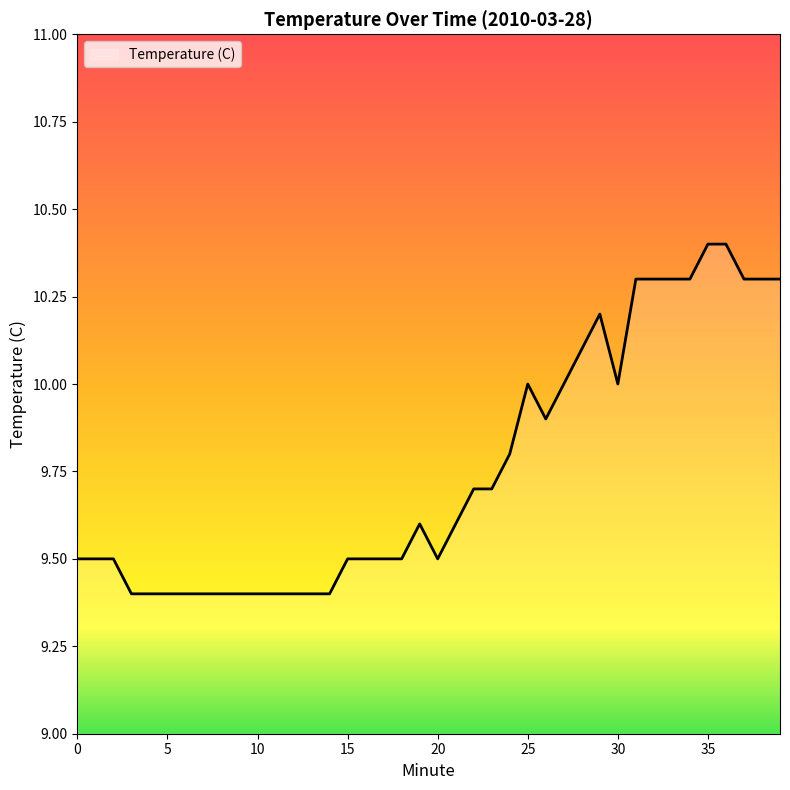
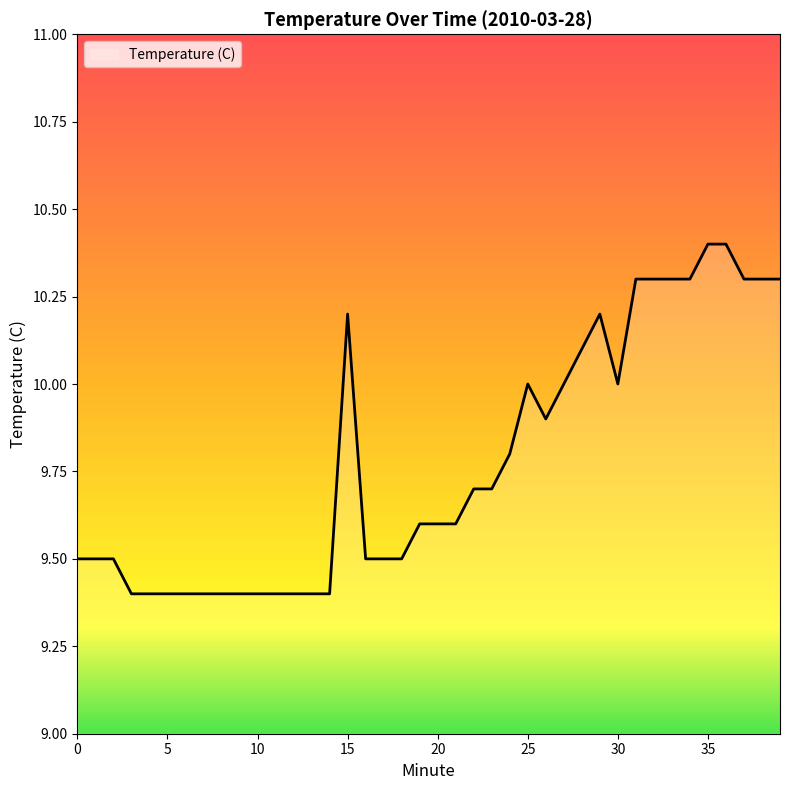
  {
    "0": 9.5,
    "5": 9.4,
    "10": 9.4,
-   "15": 9.5,
-   "20": 9.5,
+   "15": 10.2,
+   "20": 9.6,
    "25": 10.0,
    "30": 10.0,
    "35": 10.4
  }
